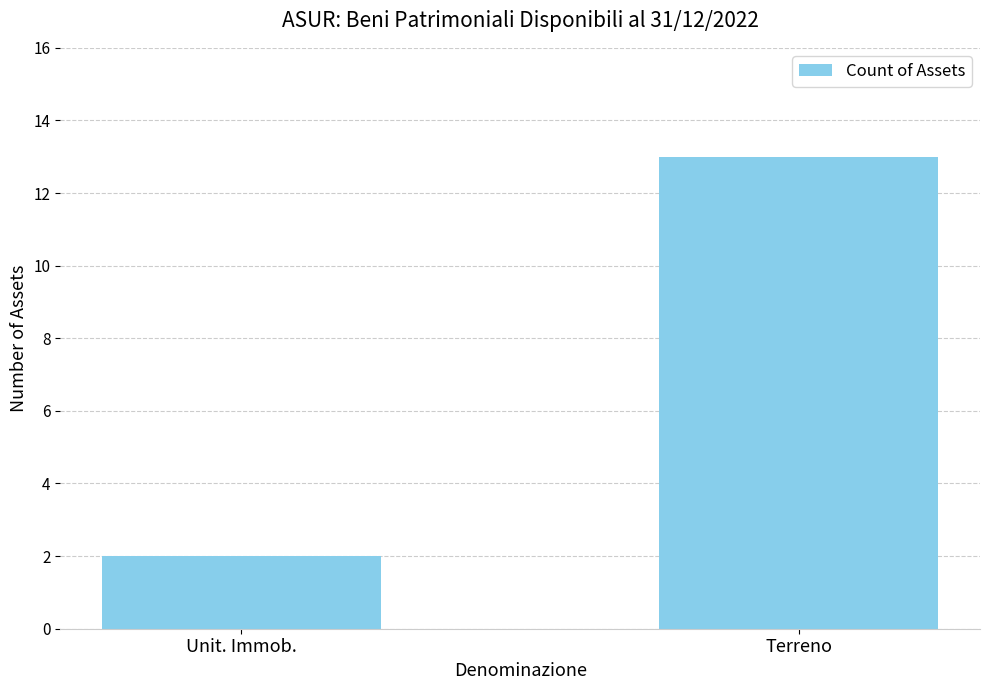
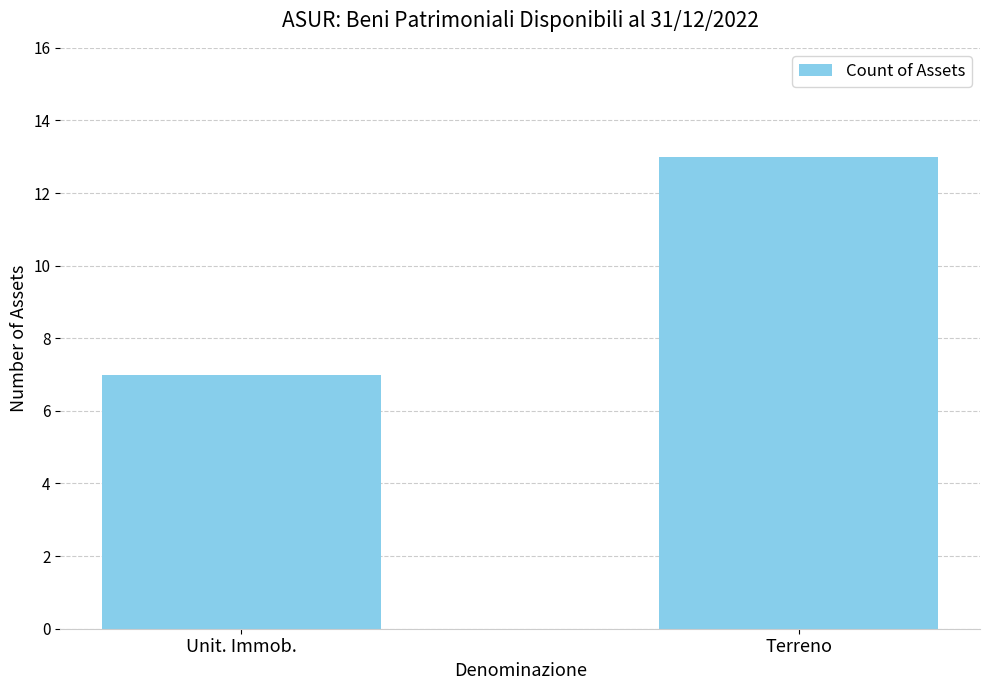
  {
-   "Unit. Immob.": 2,
+   "Unit. Immob.": 7,
    "Terreno": 13
  }
